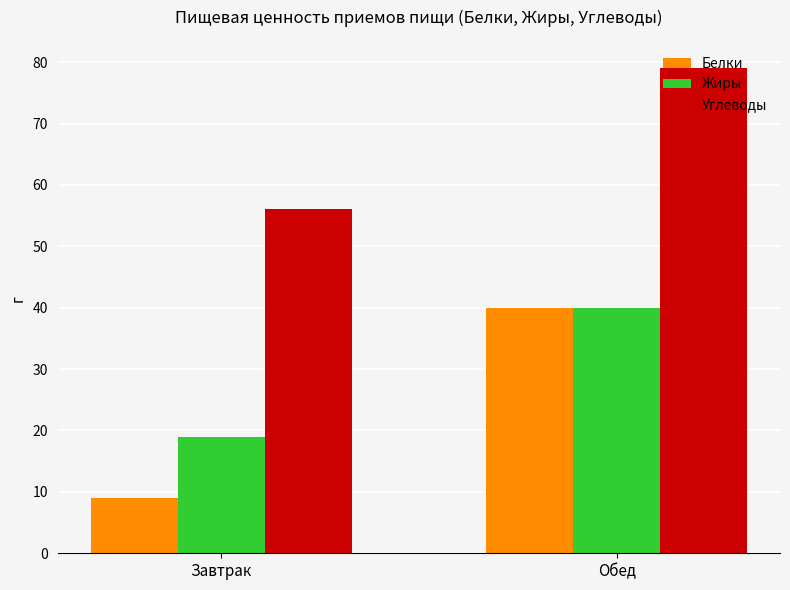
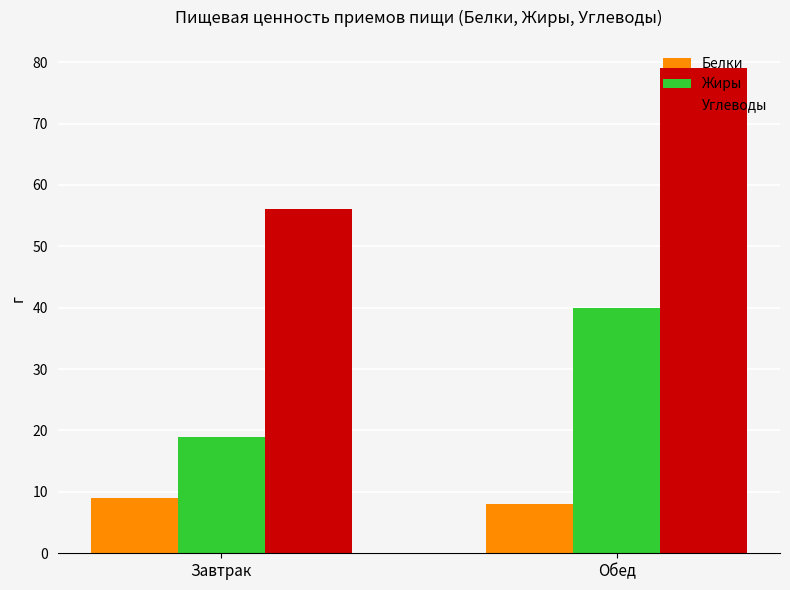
  {
    "Белки": {
      "Завтрак": 9,
-     "Обед": 40
+     "Обед": 8
    },
    "Жиры": {
      "Завтрак": 19,
      "Обед": 40
    },
    "Углеводы": {
      "Завтрак": 56,
      "Обед": 79
    }
  }
